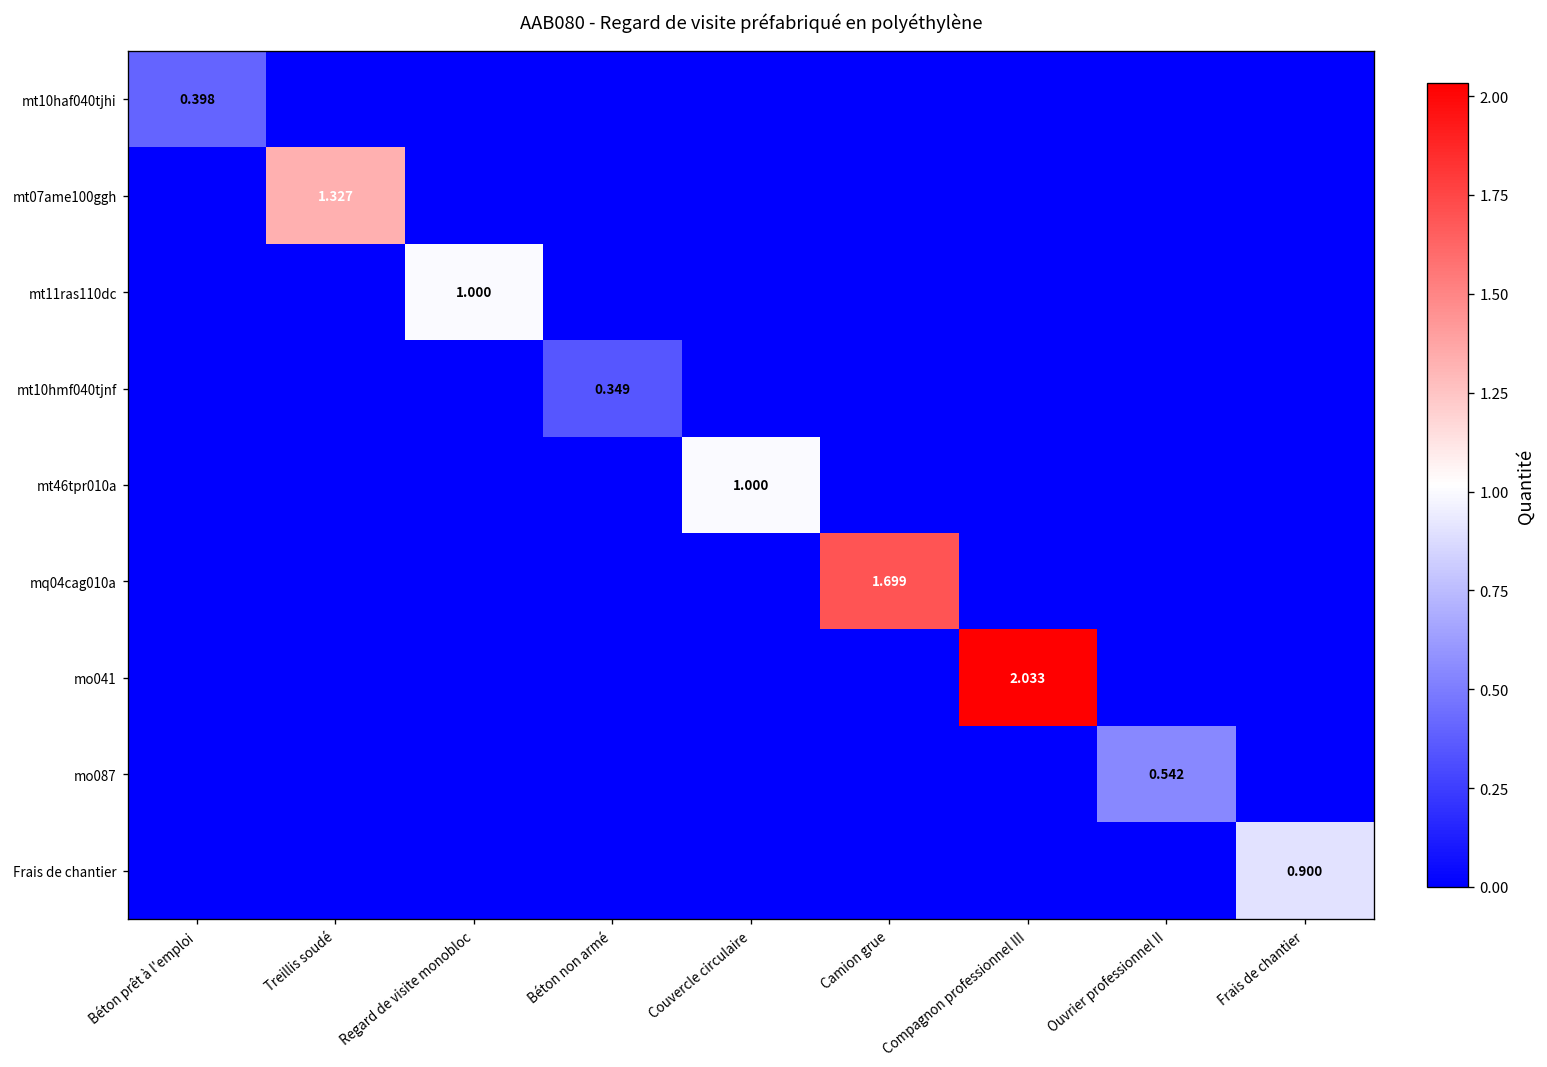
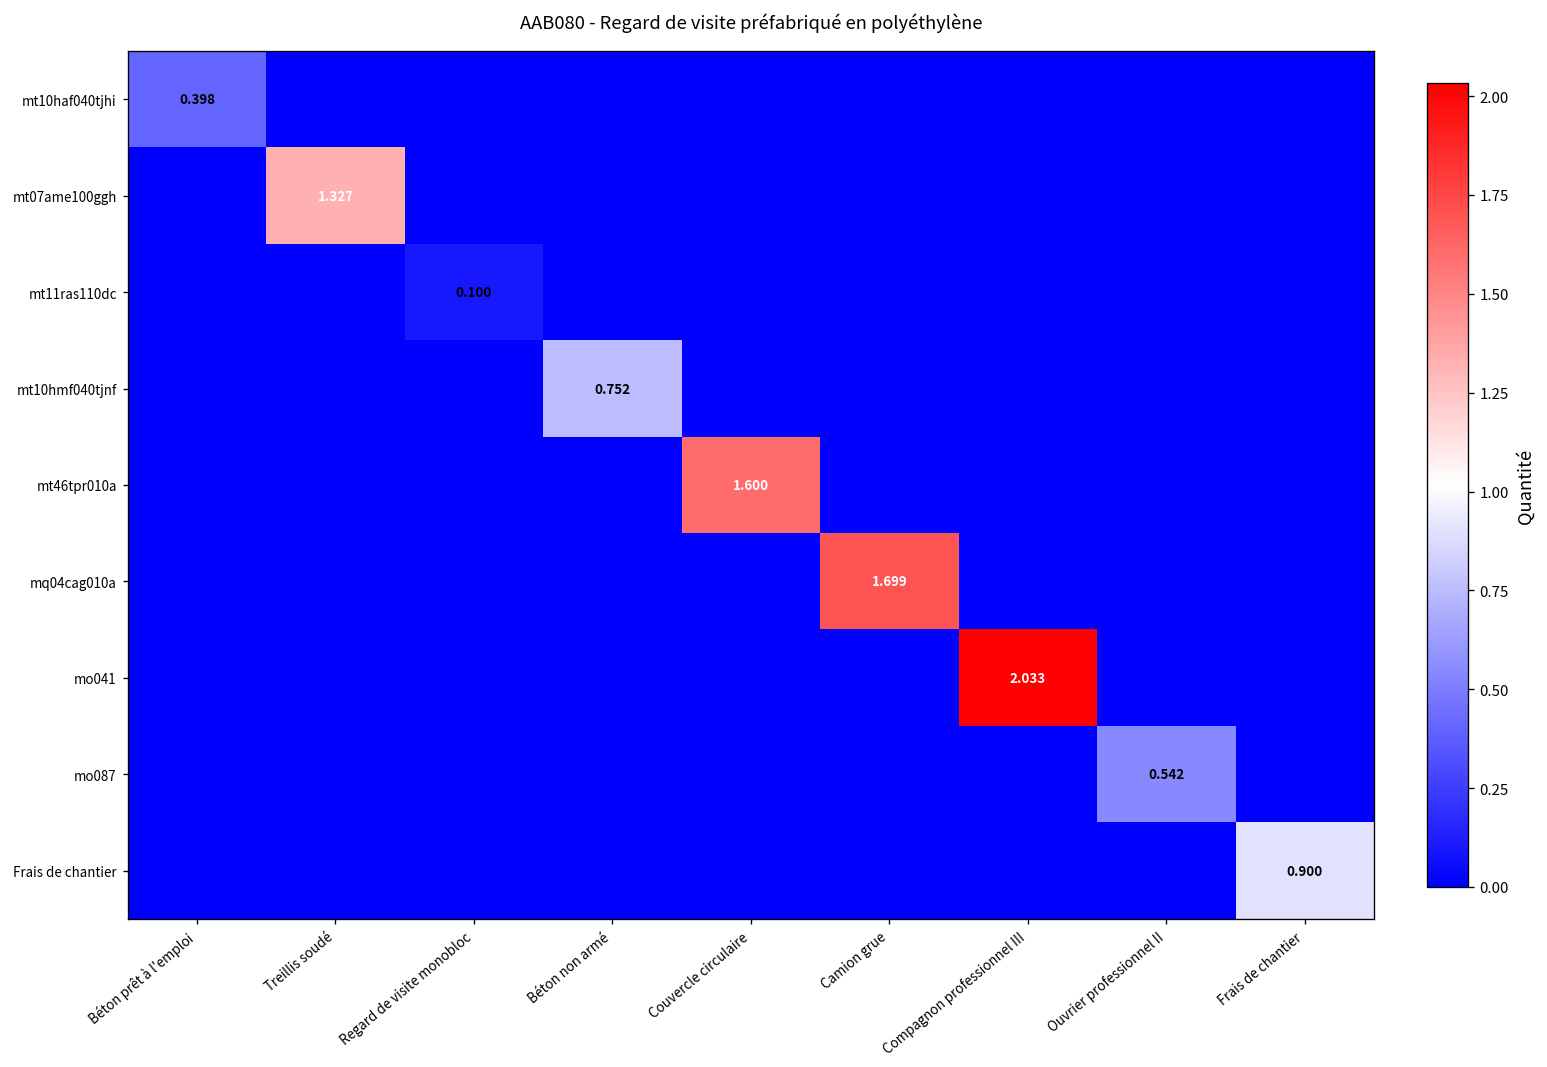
  {
    "mt10haf040tjhi": {
      "Béton prêt à l'emploi": 0.398
    },
    "mt07ame100ggh": {
      "Treillis soudé": 1.327
    },
    "mt11ras110dc": {
-     "Regard de visite monobloc": 1.000
+     "Regard de visite monobloc": 0.100
    },
    "mt10hmf040tjnf": {
-     "Béton non armé": 0.349
+     "Béton non armé": 0.752
    },
    "mt46tpr010a": {
-     "Couvercle circulaire": 1.000
+     "Couvercle circulaire": 1.600
    },
    "mq04cag010a": {
      "Camion grue": 1.699
    },
    "mo041": {
      "Compagnon professionnel III": 2.033
    },
    "mo087": {
      "Ouvrier professionnel II": 0.542
    },
    "Frais de chantier": {
      "Frais de chantier": 0.900
    }
  }
